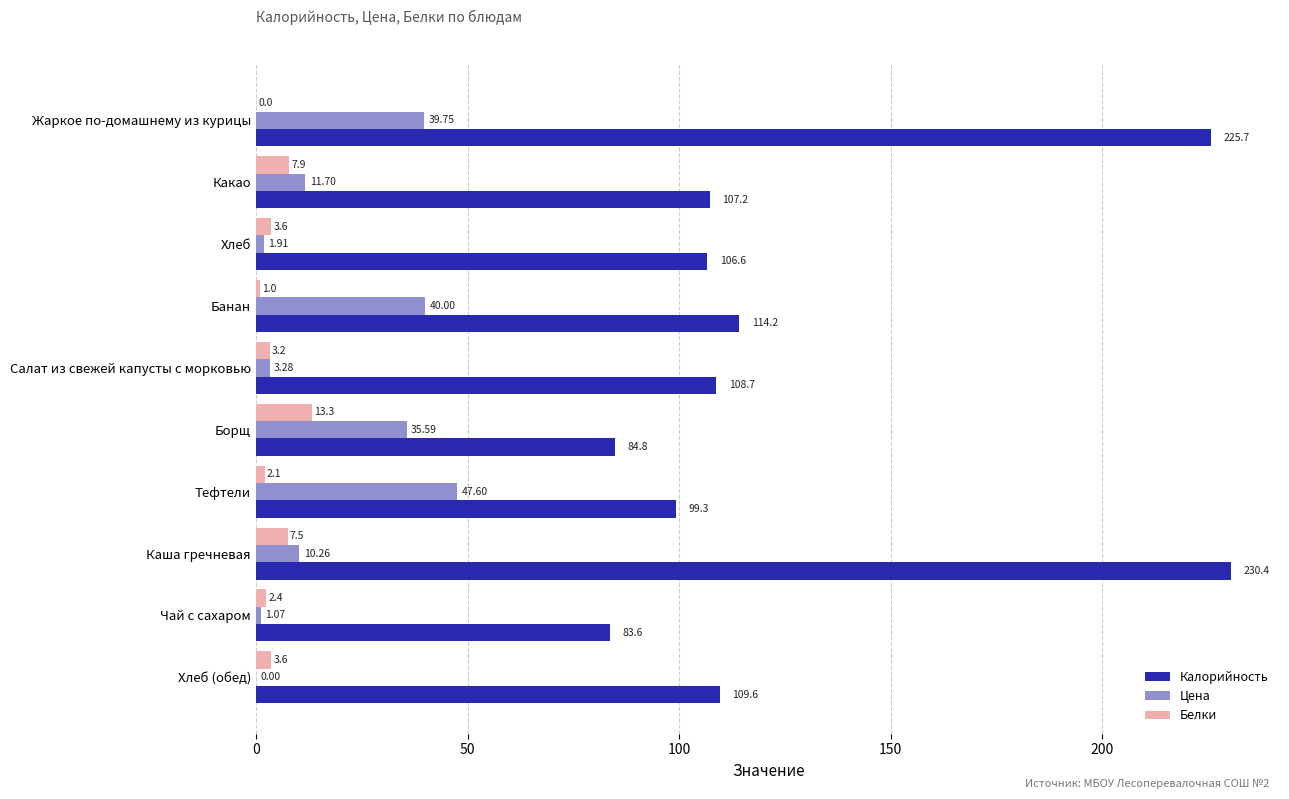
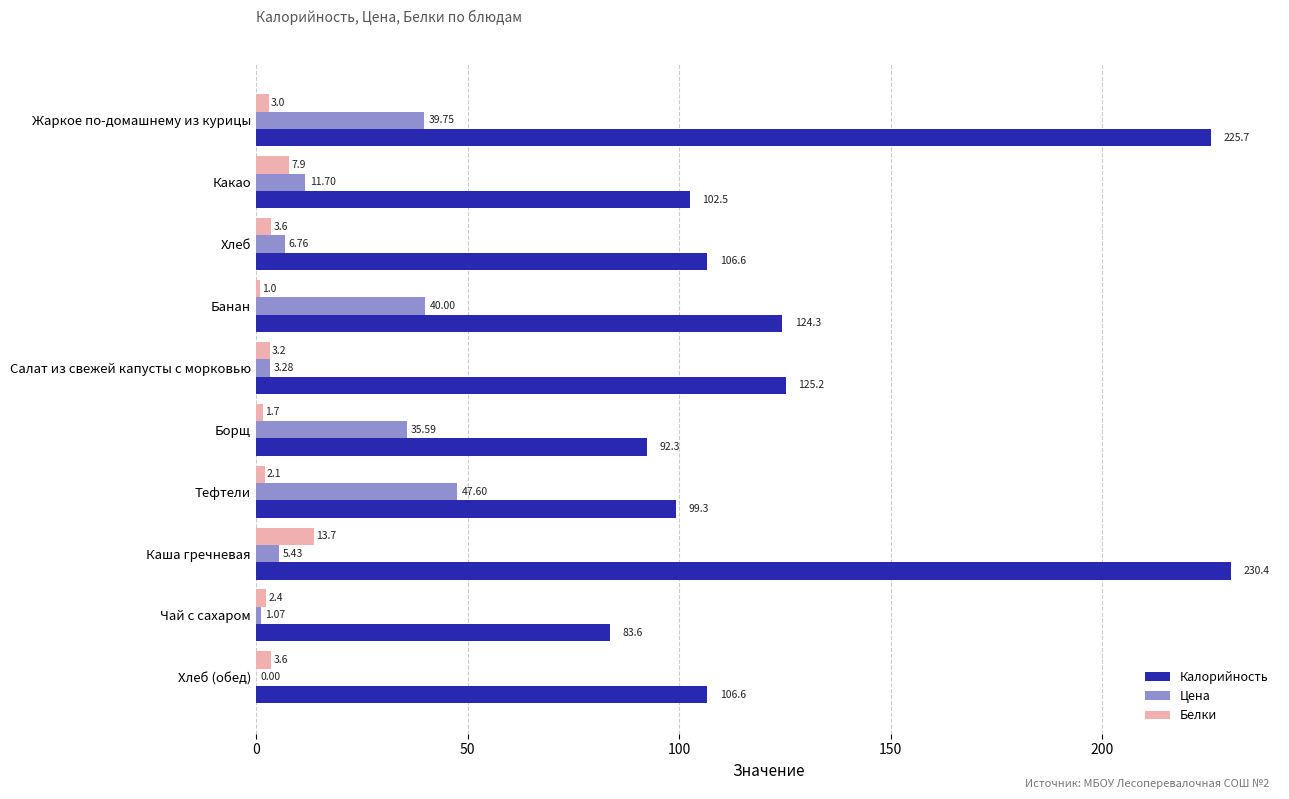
  {
    "Калорийность": {
      "Жаркое по-домашнему из курицы": 225.7,
-     "Какао": 107.2,
+     "Какао": 102.5,
      "Хлеб": 106.6,
-     "Банан": 114.2,
-     "Салат из свежей капусты с морковью": 108.7,
-     "Борщ": 84.8,
+     "Банан": 124.3,
+     "Салат из свежей капусты с морковью": 125.2,
+     "Борщ": 92.3,
      "Тефтели": 99.3,
      "Каша гречневая": 230.4,
      "Чай с сахаром": 83.6,
-     "Хлеб (обед)": 109.6
+     "Хлеб (обед)": 106.6
    },
    "Цена": {
      "Жаркое по-домашнему из курицы": 39.75,
      "Какао": 11.70,
-     "Хлеб": 1.91,
+     "Хлеб": 6.76,
      "Банан": 40.00,
      "Салат из свежей капусты с морковью": 3.28,
      "Борщ": 35.59,
      "Тефтели": 47.60,
-     "Каша гречневая": 10.26,
+     "Каша гречневая": 5.43,
      "Чай с сахаром": 1.07,
      "Хлеб (обед)": 0.00
    },
    "Белки": {
-     "Жаркое по-домашнему из курицы": 0.0,
+     "Жаркое по-домашнему из курицы": 3.0,
      "Какао": 7.9,
      "Хлеб": 3.6,
      "Банан": 1.0,
      "Салат из свежей капусты с морковью": 3.2,
-     "Борщ": 13.3,
+     "Борщ": 1.7,
      "Тефтели": 2.1,
-     "Каша гречневая": 7.5,
+     "Каша гречневая": 13.7,
      "Чай с сахаром": 2.4,
      "Хлеб (обед)": 3.6
    }
  }
